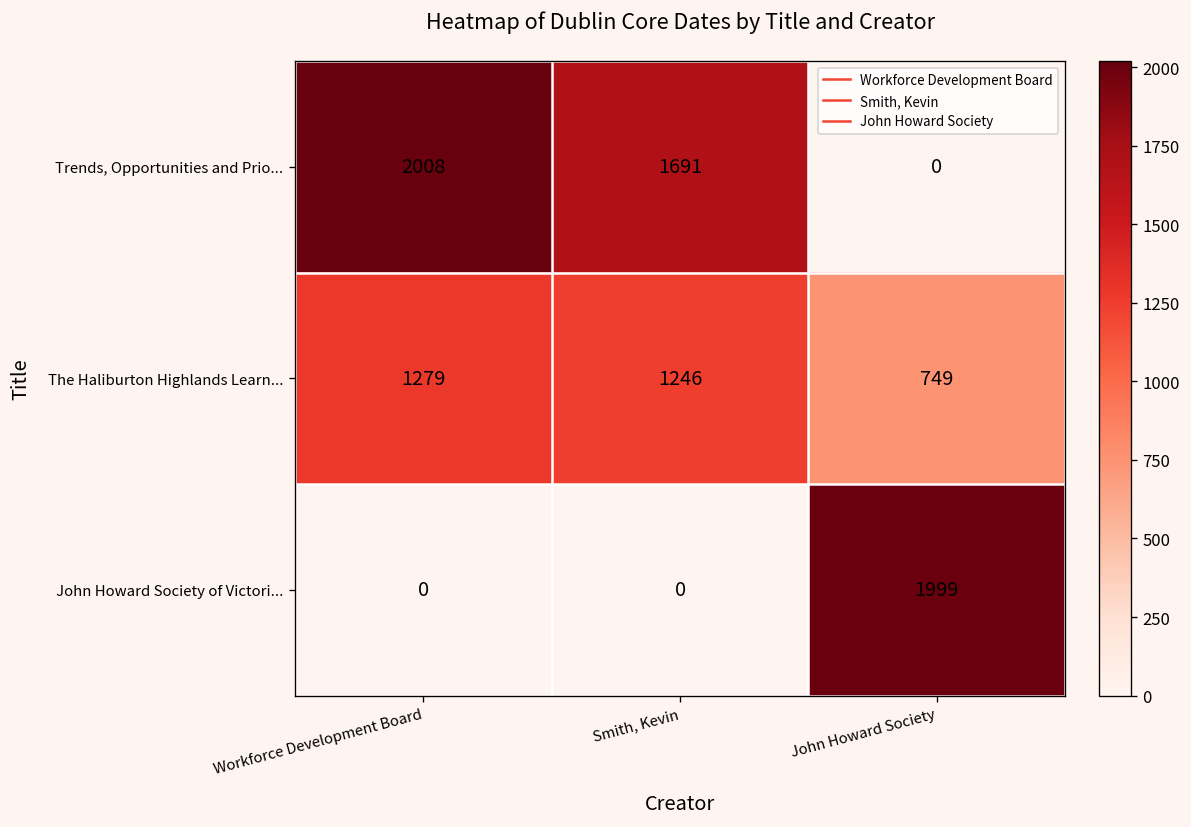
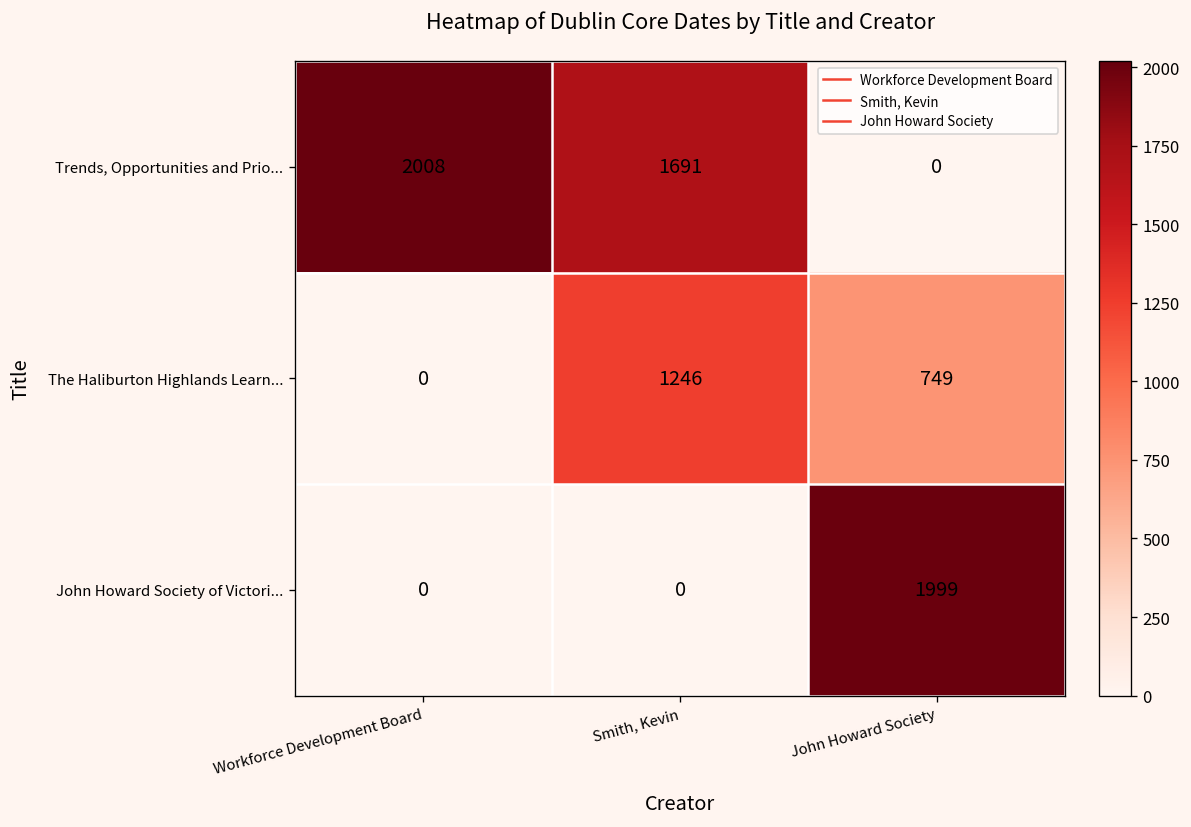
  {
    "Trends, Opportunities and Prio...": {
      "Workforce Development Board": 2008,
      "Smith, Kevin": 1691,
      "John Howard Society": 0
    },
    "The Haliburton Highlands Learn...": {
-     "Workforce Development Board": 1279,
+     "Workforce Development Board": 0,
      "Smith, Kevin": 1246,
      "John Howard Society": 749
    },
    "John Howard Society of Victori...": {
      "Workforce Development Board": 0,
      "Smith, Kevin": 0,
      "John Howard Society": 1999
    }
  }
